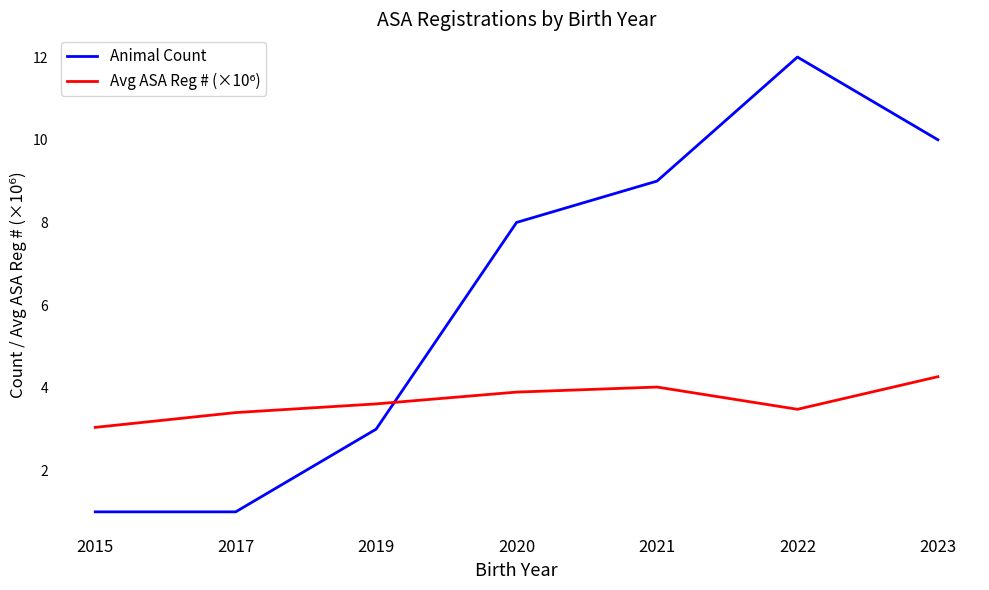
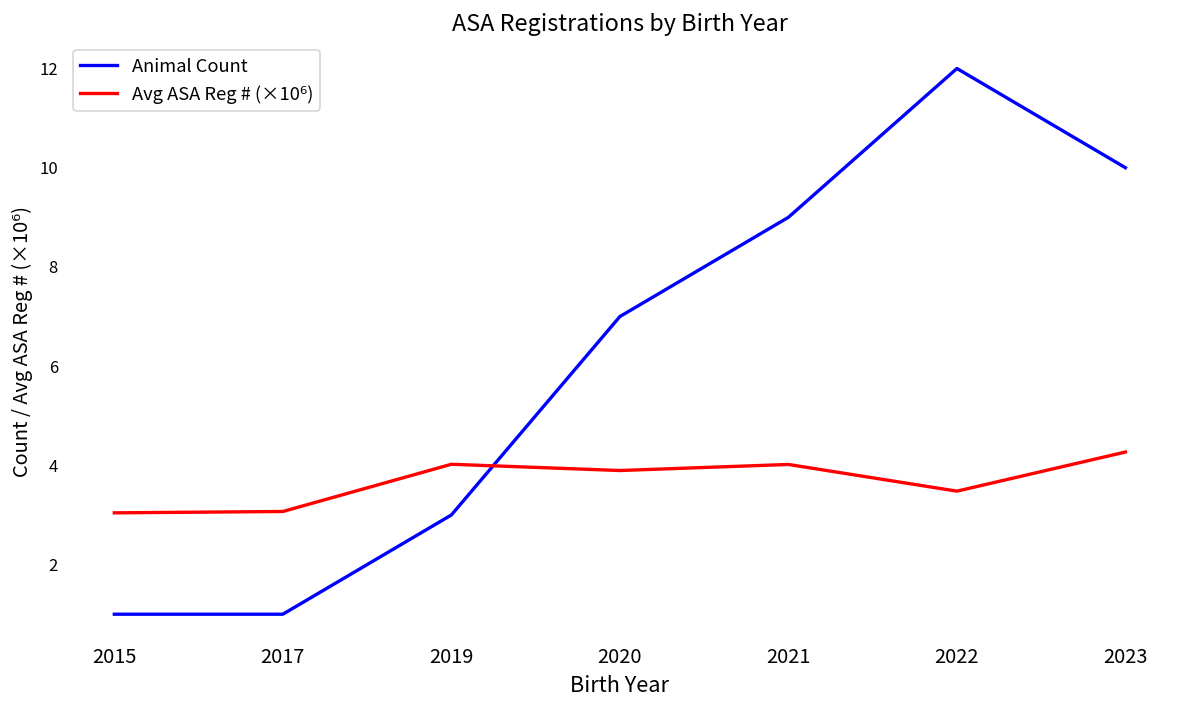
  {
    "Animal Count": {
      "2015": 1,
      "2017": 1,
      "2019": 3,
-     "2020": 8,
+     "2020": 7,
      "2021": 9,
      "2022": 12,
      "2023": 10
    },
    "Avg ASA Reg # (×10⁶)": {
      "2015": 3.0,
-     "2017": 3.4,
-     "2019": 3.6,
+     "2017": 3.1,
+     "2019": 4.0,
      "2020": 3.9,
      "2021": 4.0,
      "2022": 3.5,
      "2023": 4.3
    }
  }
